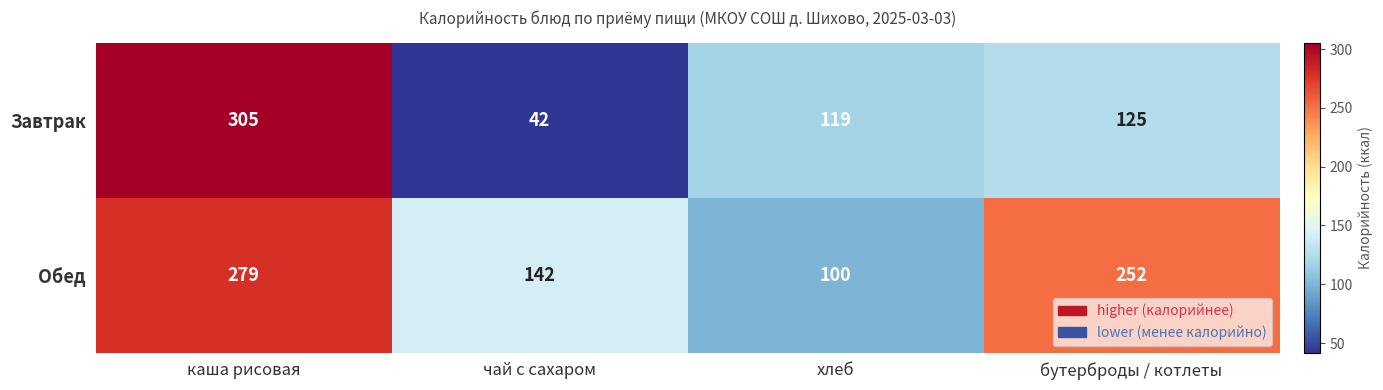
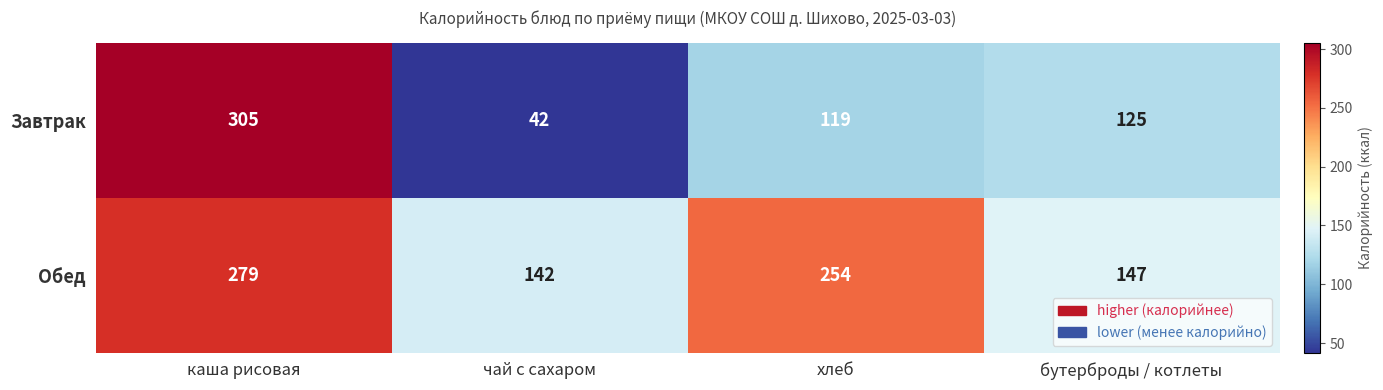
  {
    "Завтрак": {
      "каша рисовая": 305,
      "чай с сахаром": 42,
      "хлеб": 119,
      "бутерброды / котлеты": 125
    },
    "Обед": {
      "каша рисовая": 279,
      "чай с сахаром": 142,
-     "хлеб": 100,
-     "бутерброды / котлеты": 252
+     "хлеб": 254,
+     "бутерброды / котлеты": 147
    }
  }
